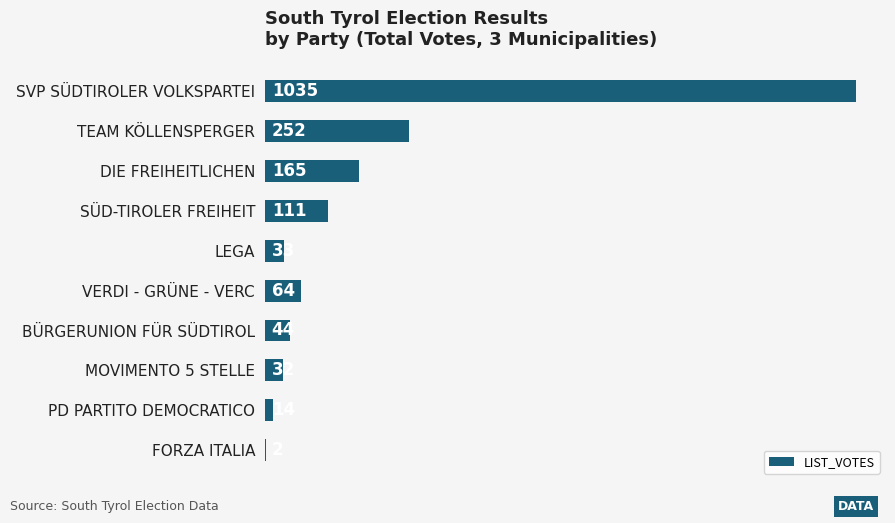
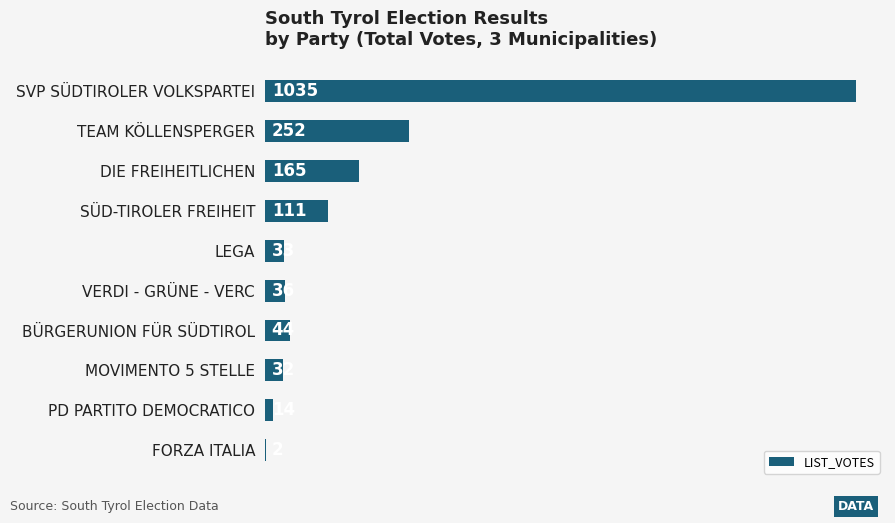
  {
    "SVP SÜDTIROLER VOLKSPARTEI": 1035,
    "TEAM KÖLLENSPERGER": 252,
    "DIE FREIHEITLICHEN": 165,
    "SÜD-TIROLER FREIHEIT": 111,
-   "VERDI - GRÜNE - VERC": 64,
+   "VERDI - GRÜNE - VERC": 36,
    "BÜRGERUNION FÜR SÜDTIROL": 44
  }
